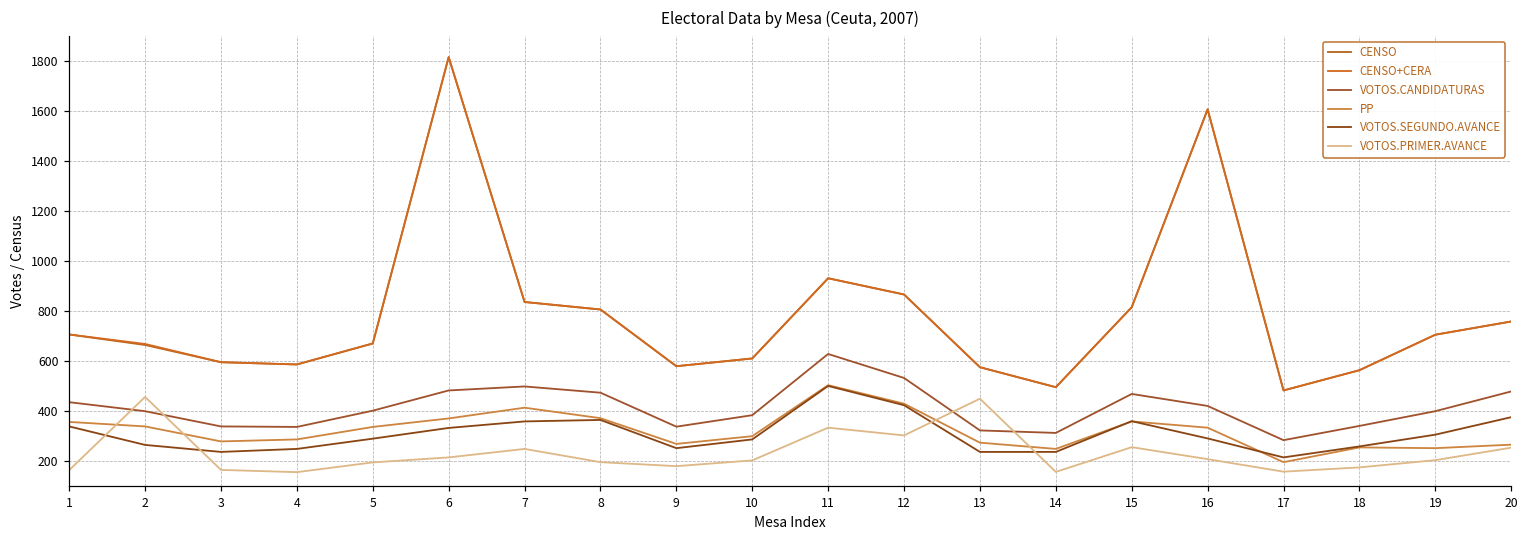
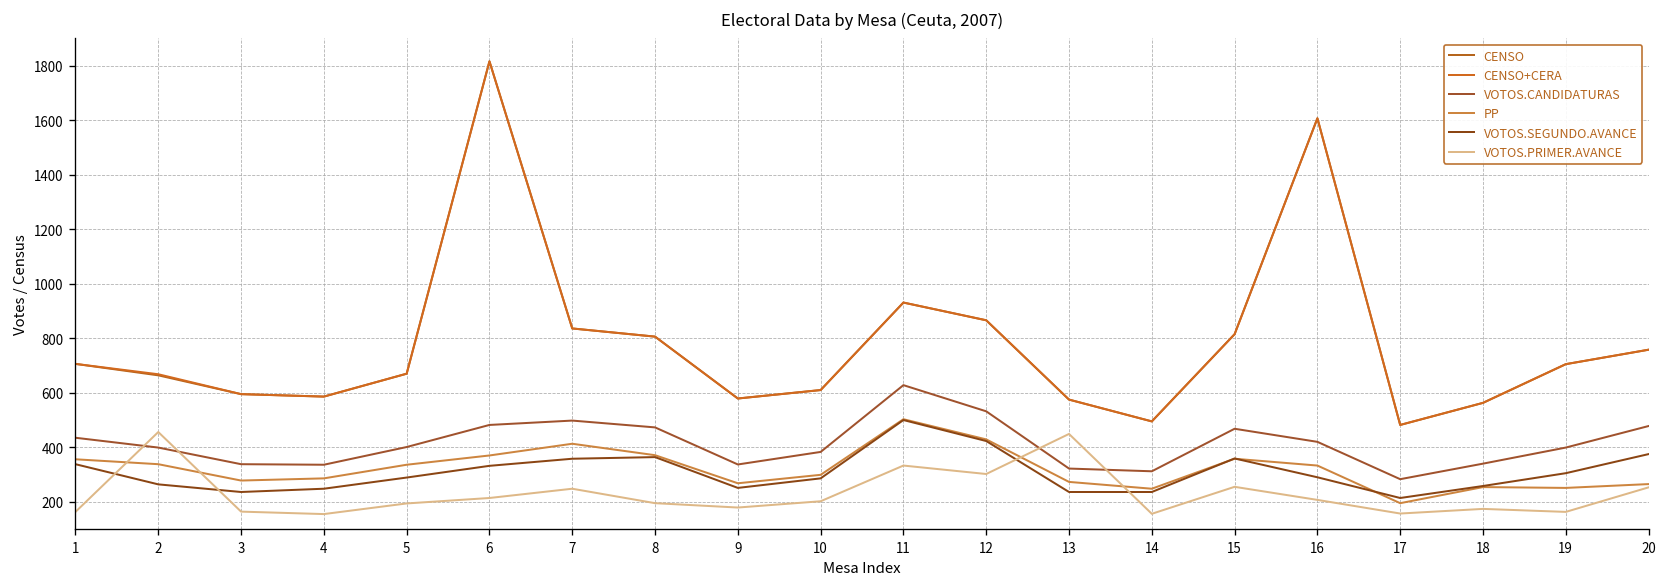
  {
    "VOTOS.PRIMER.AVANCE": {
      "1": 160,
      "2": 460,
      "3": 160,
      "4": 160,
      "5": 190,
      "6": 210,
      "7": 250,
      "8": 200,
      "9": 180,
      "10": 200,
      "11": 330,
      "12": 300,
      "13": 450,
      "14": 160,
      "15": 260,
      "16": 210,
      "17": 160,
      "18": 170,
-     "19": 200,
+     "19": 160,
      "20": 250
    }
  }
